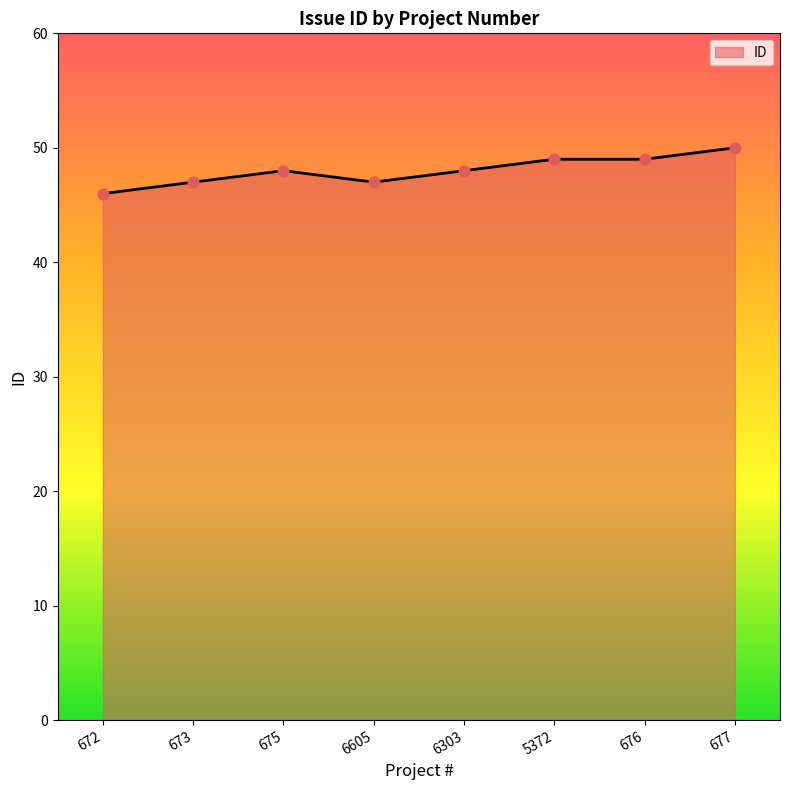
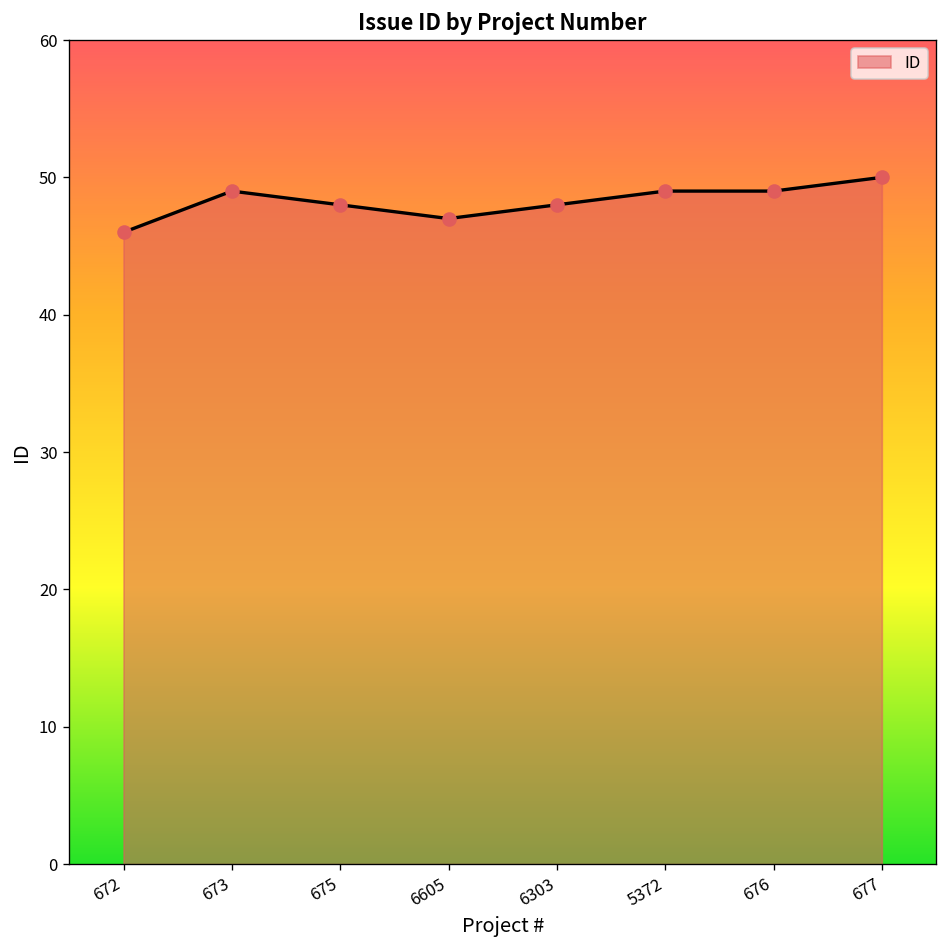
  {
    "672": 46,
-   "673": 47,
+   "673": 49,
    "675": 48,
    "6605": 47,
    "6303": 48,
    "5372": 49,
    "676": 49,
    "677": 50
  }
